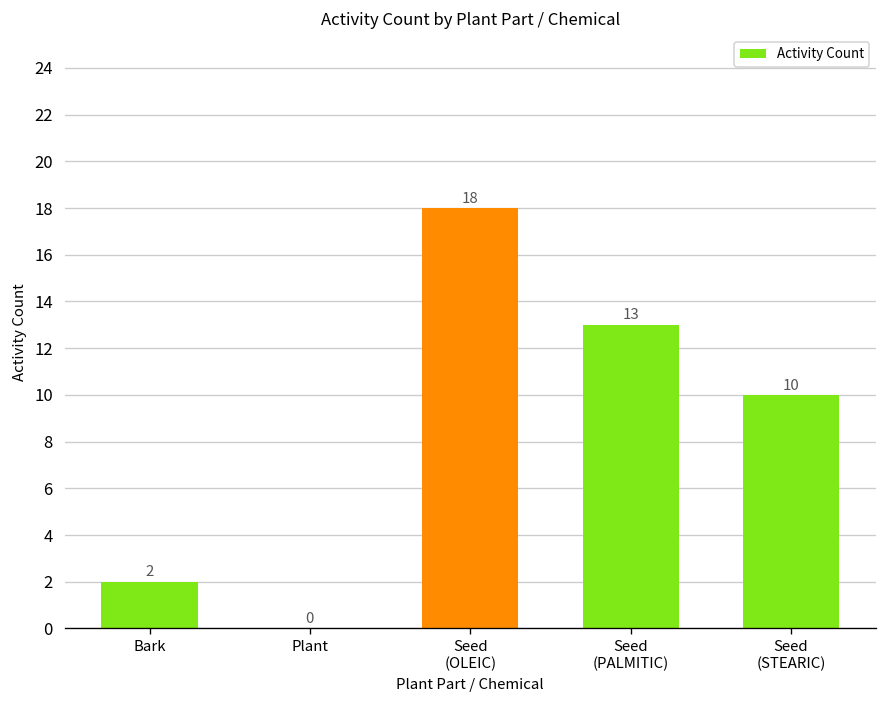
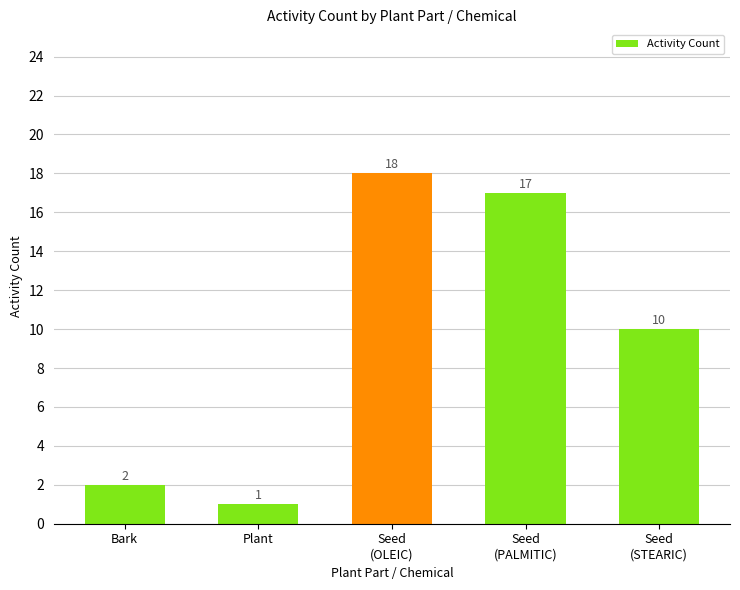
  {
    "Bark": 2,
-   "Plant": 0,
+   "Plant": 1,
    "Seed (OLEIC)": 18,
-   "Seed (PALMITIC)": 13,
+   "Seed (PALMITIC)": 17,
    "Seed (STEARIC)": 10
  }
